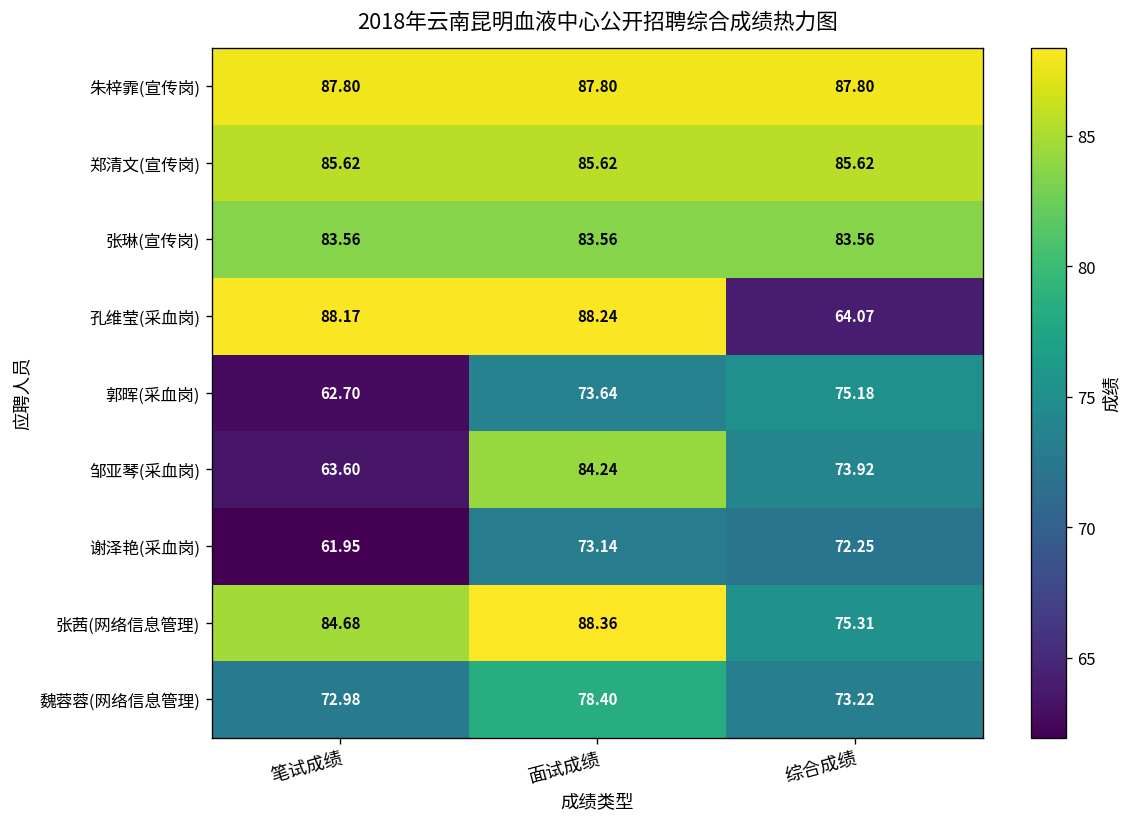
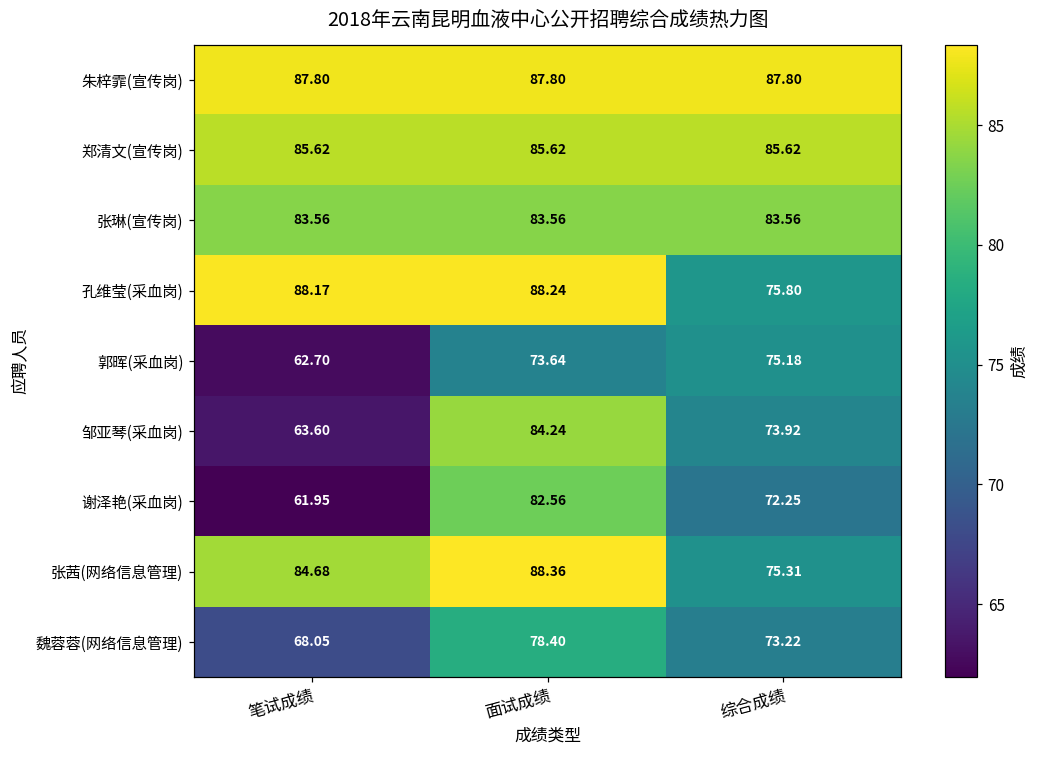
  {
    "朱梓霏(宣传岗)": {
      "笔试成绩": 87.80,
      "面试成绩": 87.80,
      "综合成绩": 87.80
    },
    "郑清文(宣传岗)": {
      "笔试成绩": 85.62,
      "面试成绩": 85.62,
      "综合成绩": 85.62
    },
    "张琳(宣传岗)": {
      "笔试成绩": 83.56,
      "面试成绩": 83.56,
      "综合成绩": 83.56
    },
    "孔维莹(采血岗)": {
      "笔试成绩": 88.17,
      "面试成绩": 88.24,
-     "综合成绩": 64.07
+     "综合成绩": 75.80
    },
    "郭晖(采血岗)": {
      "笔试成绩": 62.70,
      "面试成绩": 73.64,
      "综合成绩": 75.18
    },
    "邹亚琴(采血岗)": {
      "笔试成绩": 63.60,
      "面试成绩": 84.24,
      "综合成绩": 73.92
    },
    "谢泽艳(采血岗)": {
      "笔试成绩": 61.95,
-     "面试成绩": 73.14,
+     "面试成绩": 82.56,
      "综合成绩": 72.25
    },
    "张茜(网络信息管理)": {
      "笔试成绩": 84.68,
      "面试成绩": 88.36,
      "综合成绩": 75.31
    },
    "魏蓉蓉(网络信息管理)": {
-     "笔试成绩": 72.98,
+     "笔试成绩": 68.05,
      "面试成绩": 78.40,
      "综合成绩": 73.22
    }
  }
